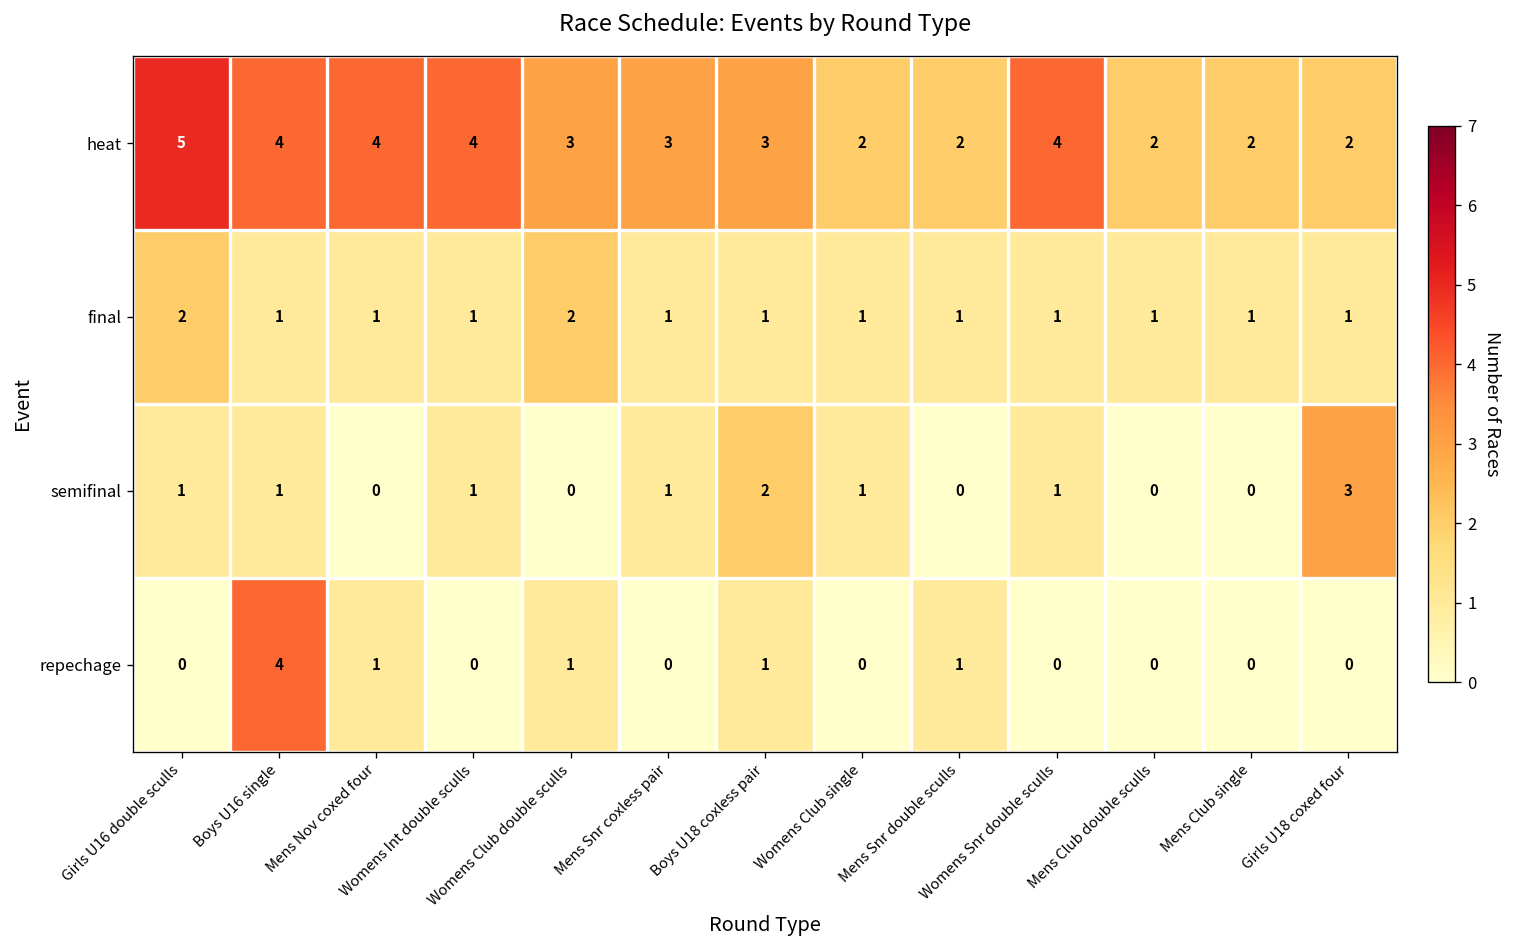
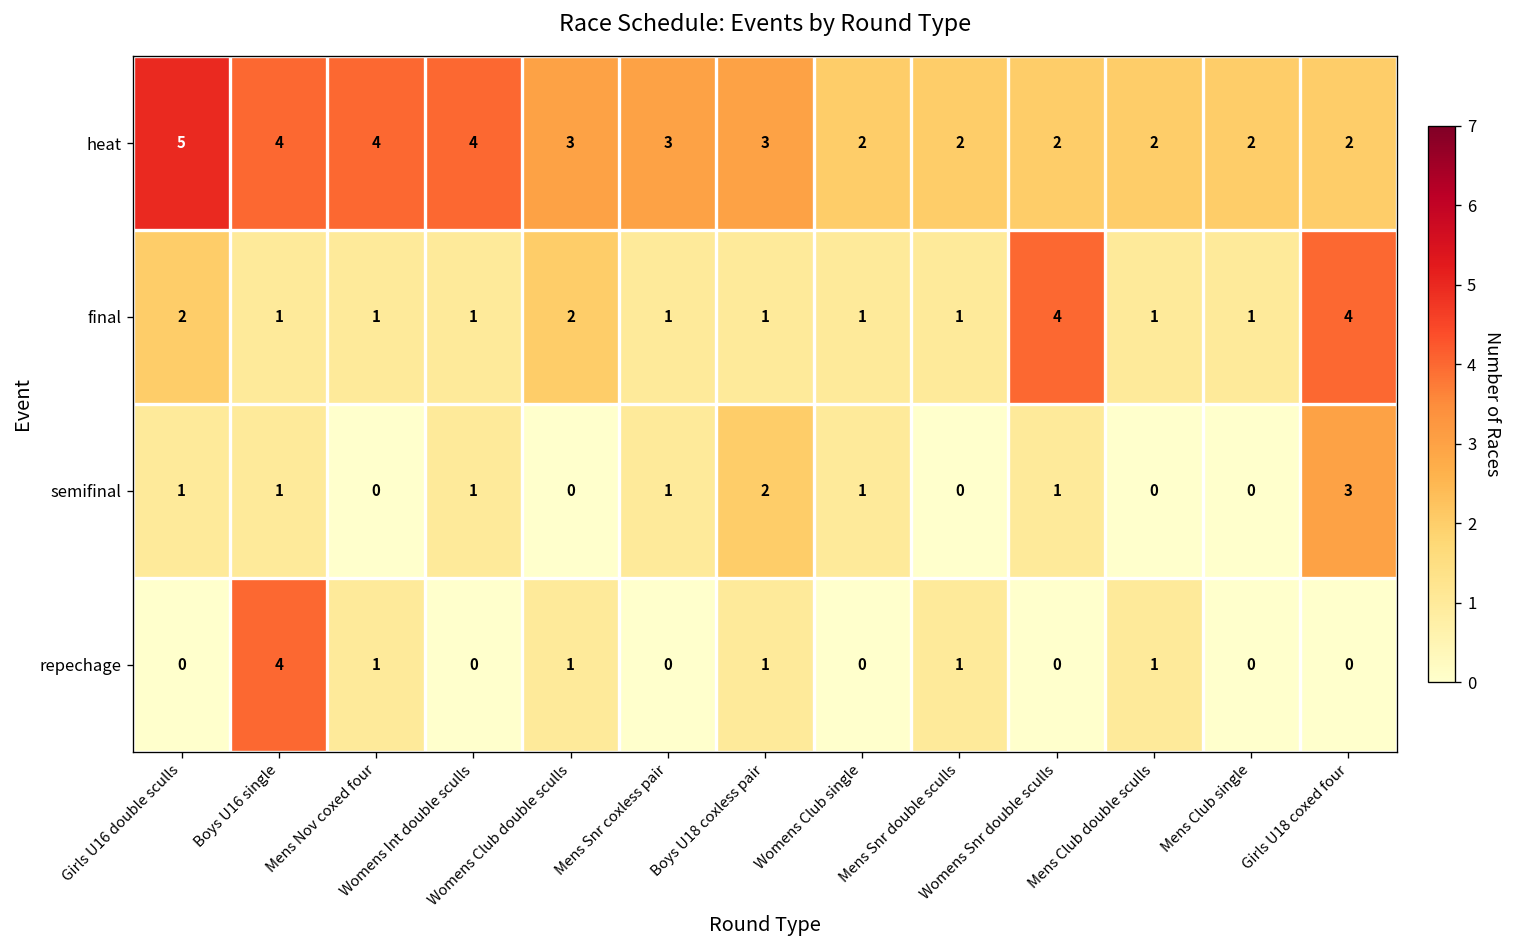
  {
    "heat": {
      "Girls U16 double sculls": 5,
      "Boys U16 single": 4,
      "Mens Nov coxed four": 4,
      "Womens Int double sculls": 4,
      "Womens Club double sculls": 3,
      "Mens Snr coxless pair": 3,
      "Boys U18 coxless pair": 3,
      "Womens Club single": 2,
      "Mens Snr double sculls": 2,
-     "Womens Snr double sculls": 4,
+     "Womens Snr double sculls": 2,
      "Mens Club double sculls": 2,
      "Mens Club single": 2,
      "Girls U18 coxed four": 2
    },
    "final": {
      "Girls U16 double sculls": 2,
      "Boys U16 single": 1,
      "Mens Nov coxed four": 1,
      "Womens Int double sculls": 1,
      "Womens Club double sculls": 2,
      "Mens Snr coxless pair": 1,
      "Boys U18 coxless pair": 1,
      "Womens Club single": 1,
      "Mens Snr double sculls": 1,
-     "Womens Snr double sculls": 1,
+     "Womens Snr double sculls": 4,
      "Mens Club double sculls": 1,
      "Mens Club single": 1,
-     "Girls U18 coxed four": 1
+     "Girls U18 coxed four": 4
    },
    "semifinal": {
      "Girls U16 double sculls": 1,
      "Boys U16 single": 1,
      "Mens Nov coxed four": 0,
      "Womens Int double sculls": 1,
      "Womens Club double sculls": 0,
      "Mens Snr coxless pair": 1,
      "Boys U18 coxless pair": 2,
      "Womens Club single": 1,
      "Mens Snr double sculls": 0,
      "Womens Snr double sculls": 1,
      "Mens Club double sculls": 0,
      "Mens Club single": 0,
      "Girls U18 coxed four": 3
    },
    "repechage": {
      "Girls U16 double sculls": 0,
      "Boys U16 single": 4,
      "Mens Nov coxed four": 1,
      "Womens Int double sculls": 0,
      "Womens Club double sculls": 1,
      "Mens Snr coxless pair": 0,
      "Boys U18 coxless pair": 1,
      "Womens Club single": 0,
      "Mens Snr double sculls": 1,
      "Womens Snr double sculls": 0,
-     "Mens Club double sculls": 0,
+     "Mens Club double sculls": 1,
      "Mens Club single": 0,
      "Girls U18 coxed four": 0
    }
  }
